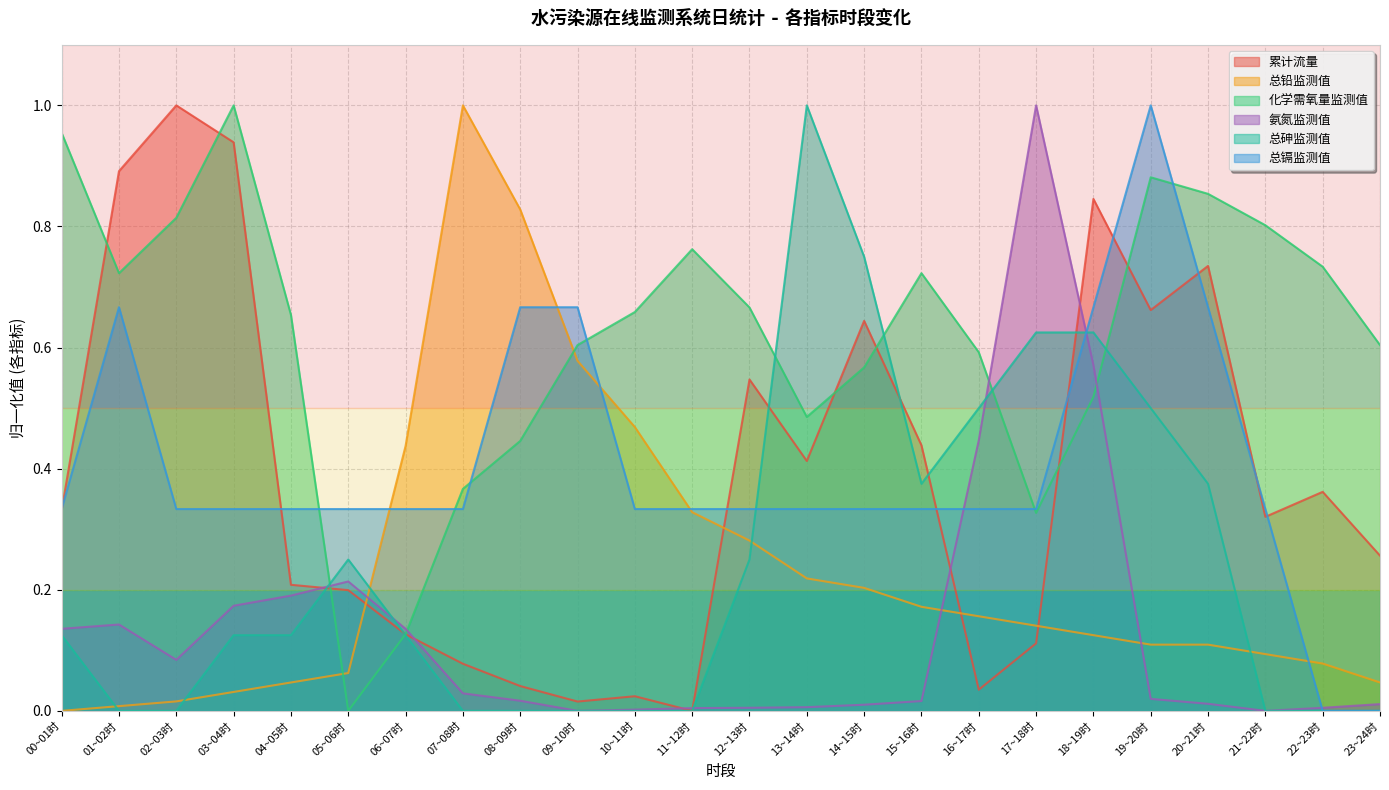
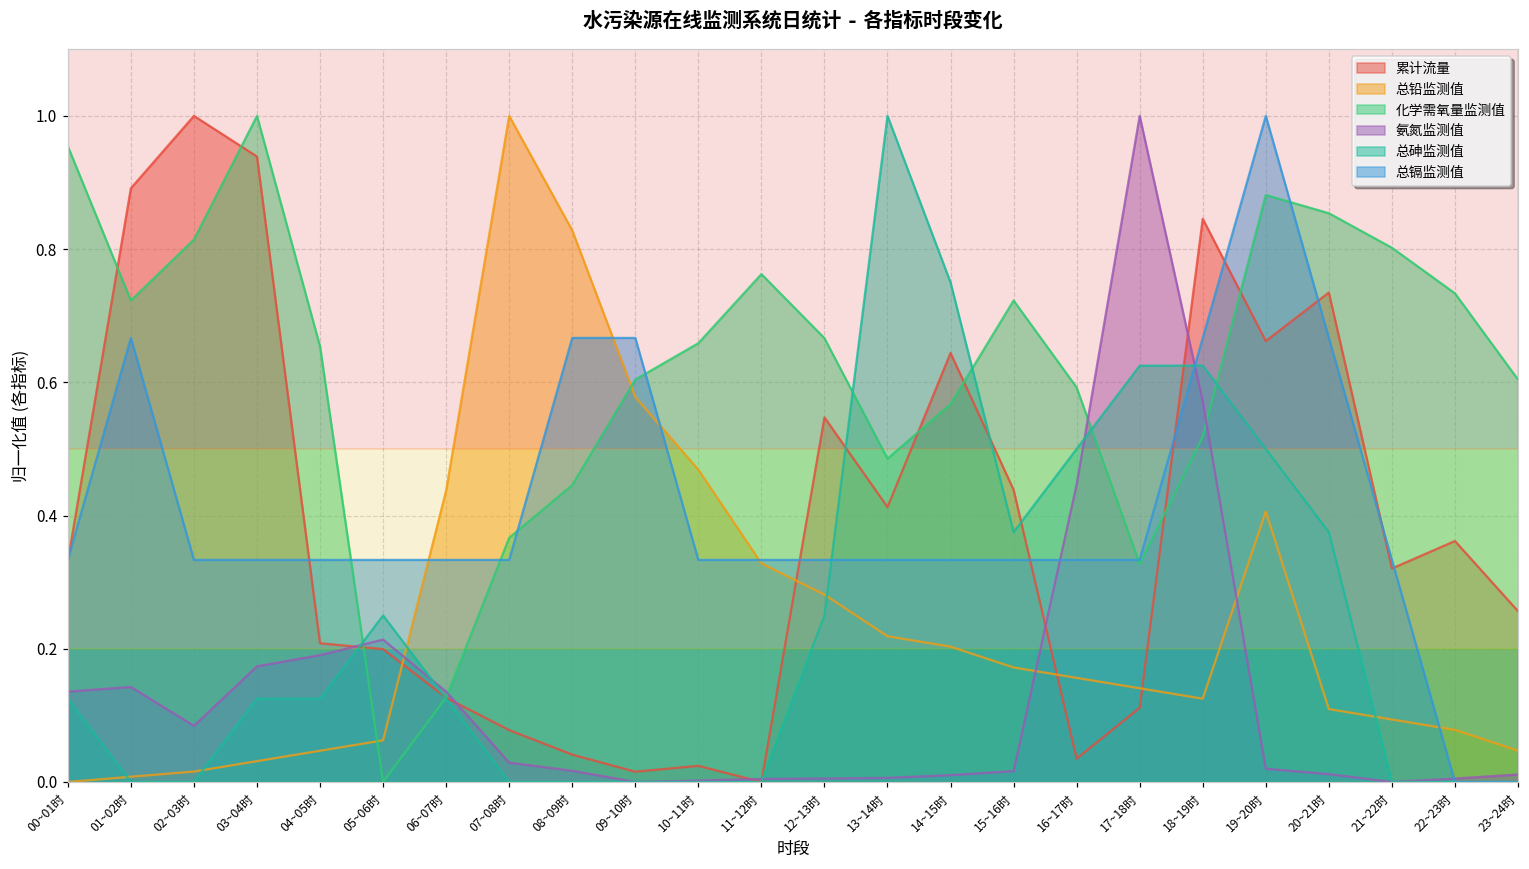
  {
    "累计流量": {
      "01~02时": 0.89,
      "02~03时": 1.00,
      "03~04时": 0.94,
      "04~05时": 0.21,
      "05~06时": 0.20,
      "07~08时": 0.08,
      "08~09时": 0.04,
      "09~10时": 0.02,
      "10~11时": 0.02,
      "12~13时": 0.55,
      "13~14时": 0.41,
      "14~15时": 0.64,
      "15~16时": 0.44,
      "16~17时": 0.03,
      "17~18时": 0.11,
      "18~19时": 0.85,
      "19~20时": 0.66,
      "20~21时": 0.73,
      "21~22时": 0.32,
      "22~23时": 0.36,
      "23~24时": 0.26
    },
    "总铅监测值": {
      "00~01时": 0.00,
      "01~02时": 0.01,
      "02~03时": 0.02,
      "03~04时": 0.03,
      "04~05时": 0.05,
      "05~06时": 0.06,
      "06~07时": 0.44,
      "07~08时": 1.00,
      "08~09时": 0.83,
      "09~10时": 0.58,
      "10~11时": 0.47,
      "11~12时": 0.33,
      "12~13时": 0.28,
      "13~14时": 0.22,
      "14~15时": 0.20,
      "15~16时": 0.17,
      "16~17时": 0.16,
      "17~18时": 0.14,
      "18~19时": 0.13,
-     "19~20时": 0.11,
+     "19~20时": 0.41,
      "20~21时": 0.11,
      "21~22时": 0.09,
      "22~23时": 0.08,
      "23~24时": 0.05
    },
    "氨氮监测值": {
      "00~01时": 0.14,
      "01~02时": 0.14,
      "02~03时": 0.08,
      "03~04时": 0.17,
      "04~05时": 0.19,
      "05~06时": 0.21,
      "06~07时": 0.14,
      "07~08时": 0.03,
      "08~09时": 0.02,
      "11~12时": 0.00,
      "12~13时": 0.01,
      "13~14时": 0.01,
      "14~15时": 0.01,
      "15~16时": 0.02,
      "16~17时": 0.45,
      "17~18时": 1.00,
      "18~19时": 0.57,
      "19~20时": 0.02,
      "20~21时": 0.01,
      "22~23时": 0.01,
      "23~24时": 0.01
    }
  }
